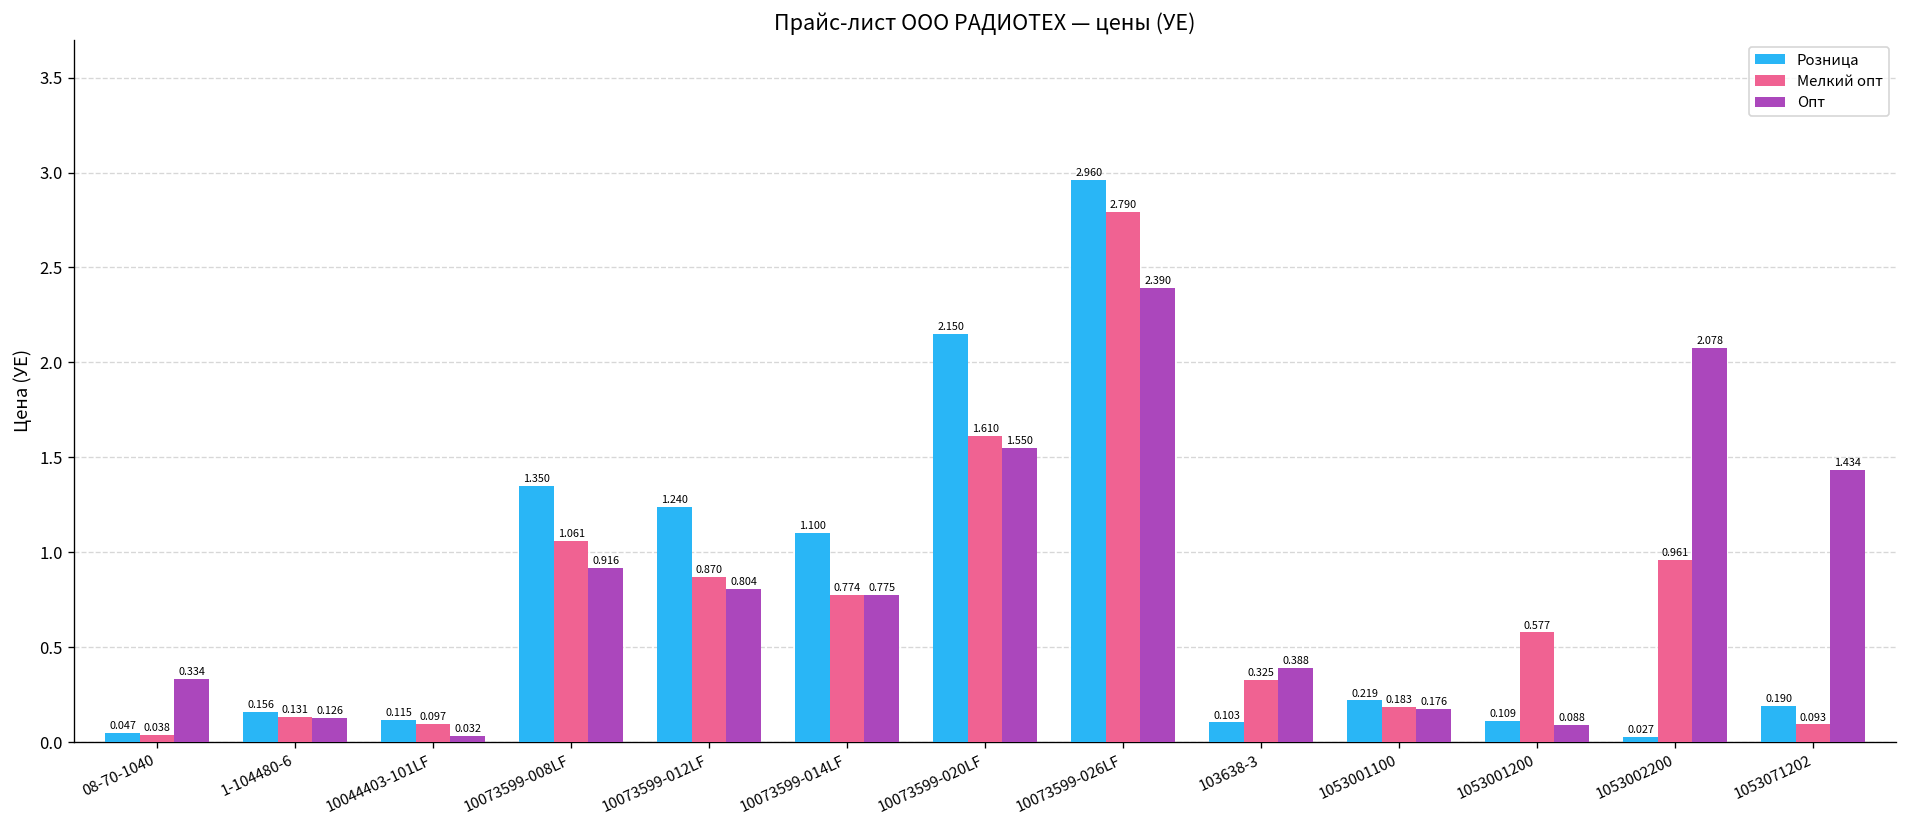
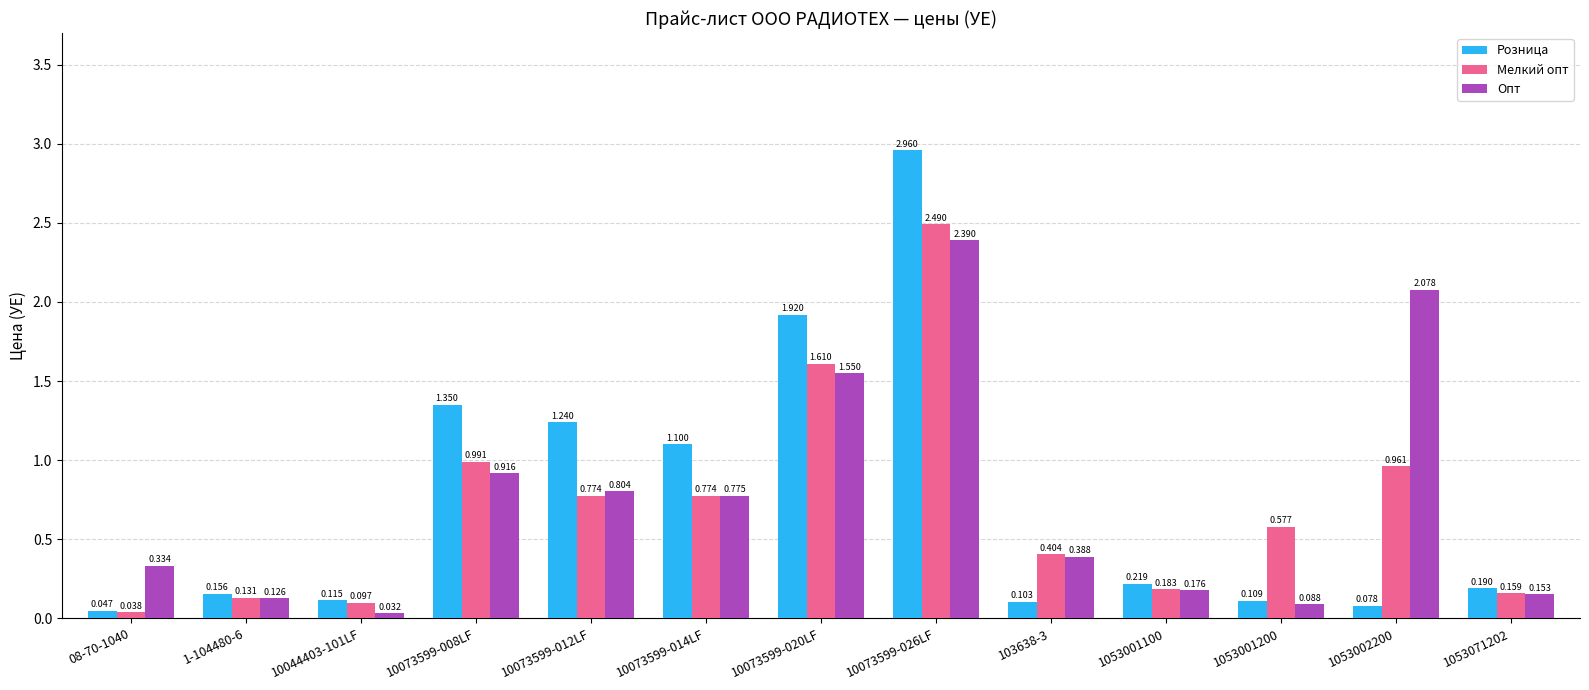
  {
    "Розница": {
      "08-70-1040": 0.047,
      "1-104480-6": 0.156,
      "10044403-101LF": 0.115,
      "10073599-008LF": 1.350,
      "10073599-012LF": 1.240,
      "10073599-014LF": 1.100,
-     "10073599-020LF": 2.150,
+     "10073599-020LF": 1.920,
      "10073599-026LF": 2.960,
      "103638-3": 0.103,
      "1053001100": 0.219,
      "1053001200": 0.109,
-     "1053002200": 0.027,
+     "1053002200": 0.078,
      "1053071202": 0.190
    },
    "Мелкий опт": {
      "08-70-1040": 0.038,
      "1-104480-6": 0.131,
      "10044403-101LF": 0.097,
-     "10073599-008LF": 1.061,
-     "10073599-012LF": 0.870,
+     "10073599-008LF": 0.991,
+     "10073599-012LF": 0.774,
      "10073599-014LF": 0.774,
      "10073599-020LF": 1.610,
-     "10073599-026LF": 2.790,
-     "103638-3": 0.325,
+     "10073599-026LF": 2.490,
+     "103638-3": 0.404,
      "1053001100": 0.183,
      "1053001200": 0.577,
      "1053002200": 0.961,
-     "1053071202": 0.093
+     "1053071202": 0.159
    },
    "Опт": {
      "08-70-1040": 0.334,
      "1-104480-6": 0.126,
      "10044403-101LF": 0.032,
      "10073599-008LF": 0.916,
      "10073599-012LF": 0.804,
      "10073599-014LF": 0.775,
      "10073599-020LF": 1.550,
      "10073599-026LF": 2.390,
      "103638-3": 0.388,
      "1053001100": 0.176,
      "1053001200": 0.088,
      "1053002200": 2.078,
-     "1053071202": 1.434
+     "1053071202": 0.153
    }
  }
